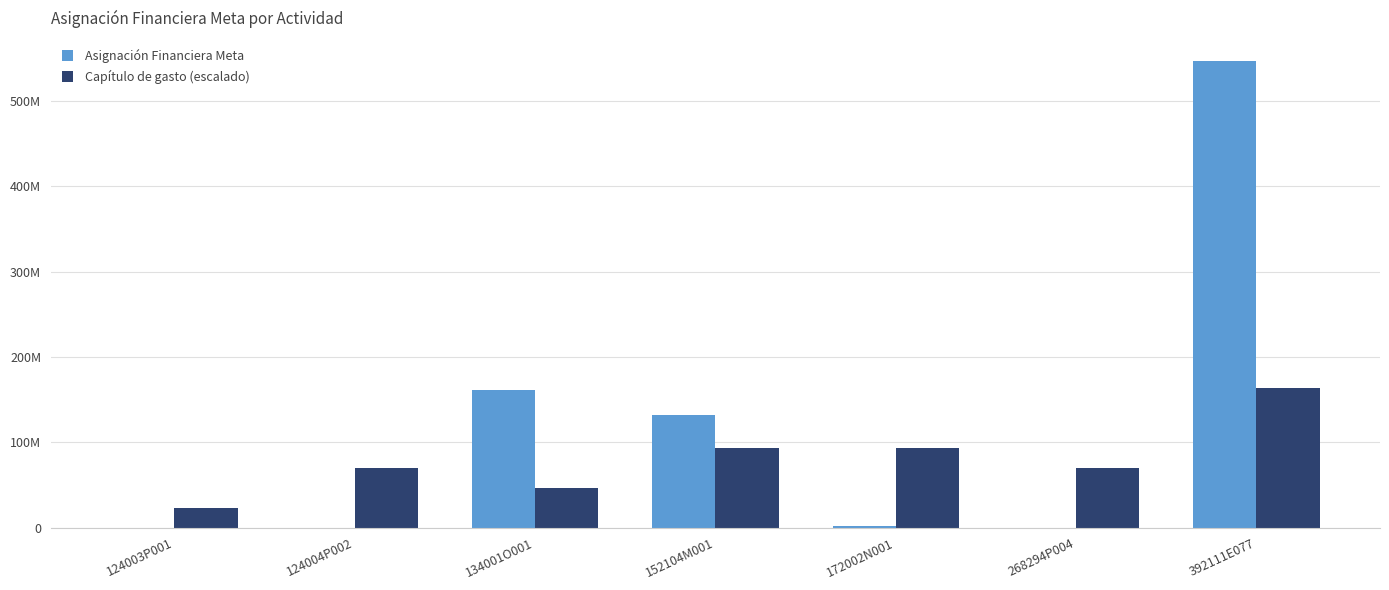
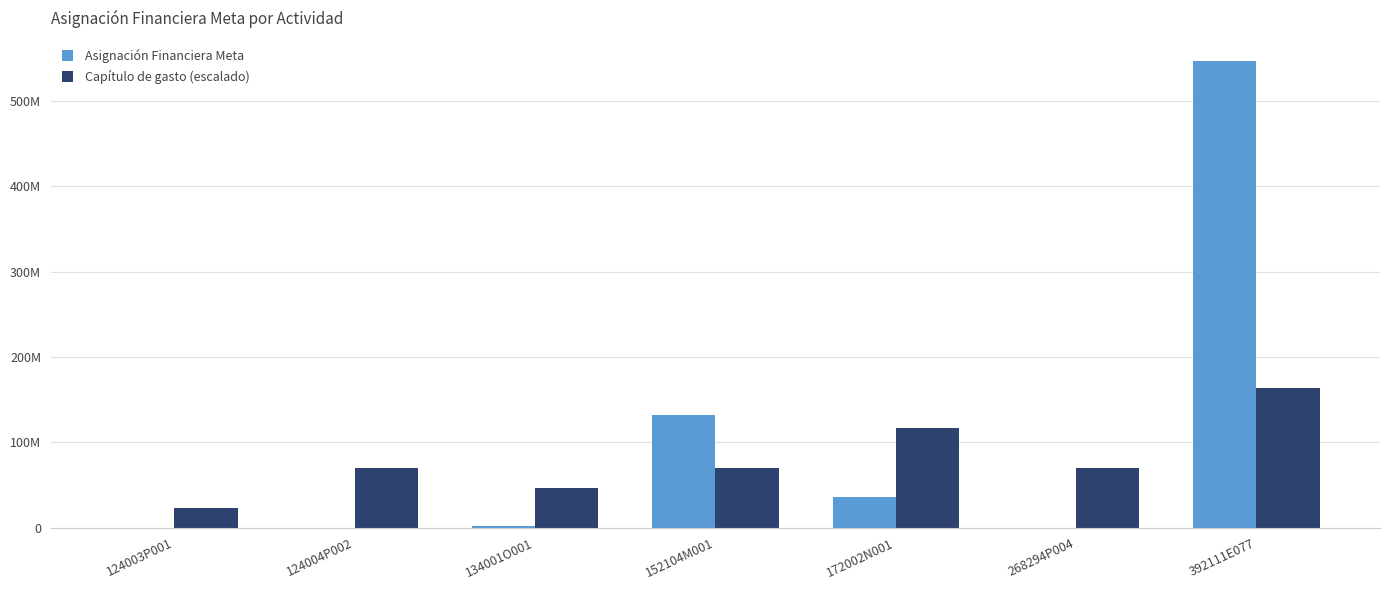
  {
    "Asignación Financiera Meta": {
-     "134001O001": 160000000,
+     "134001O001": 0,
      "152104M001": 130000000,
-     "172002N001": 0,
+     "172002N001": 40000000,
      "392111E077": 550000000
    },
    "Capítulo de gasto (escalado)": {
      "124003P001": 20000000,
      "124004P002": 70000000,
      "134001O001": 50000000,
-     "152104M001": 90000000,
-     "172002N001": 90000000,
+     "152104M001": 70000000,
+     "172002N001": 120000000,
      "268294P004": 70000000,
      "392111E077": 160000000
    }
  }
